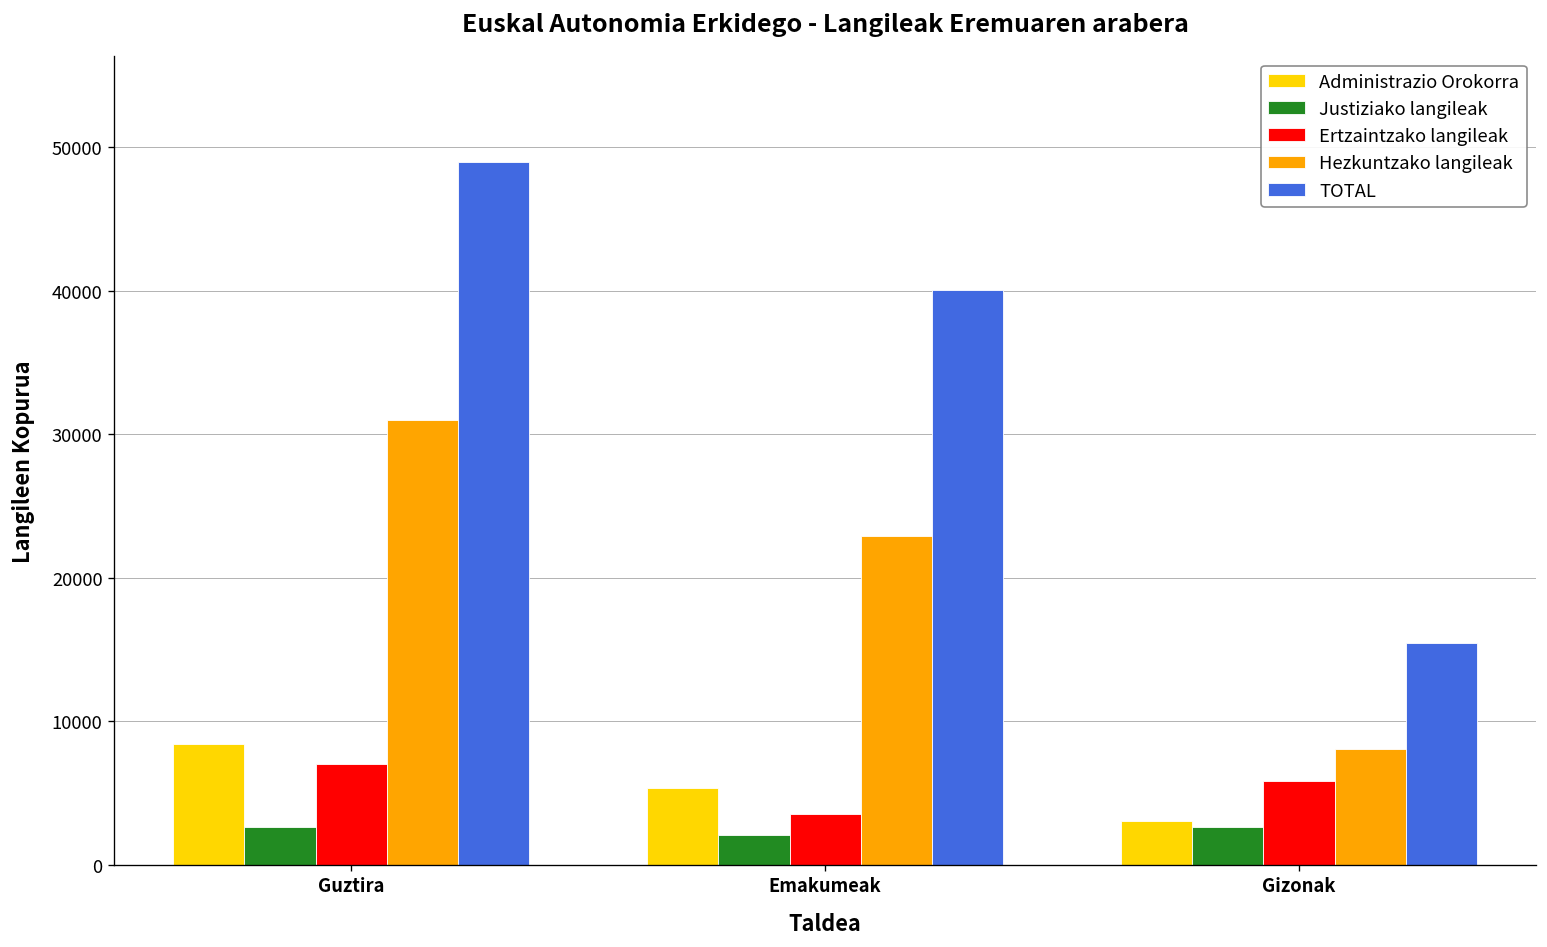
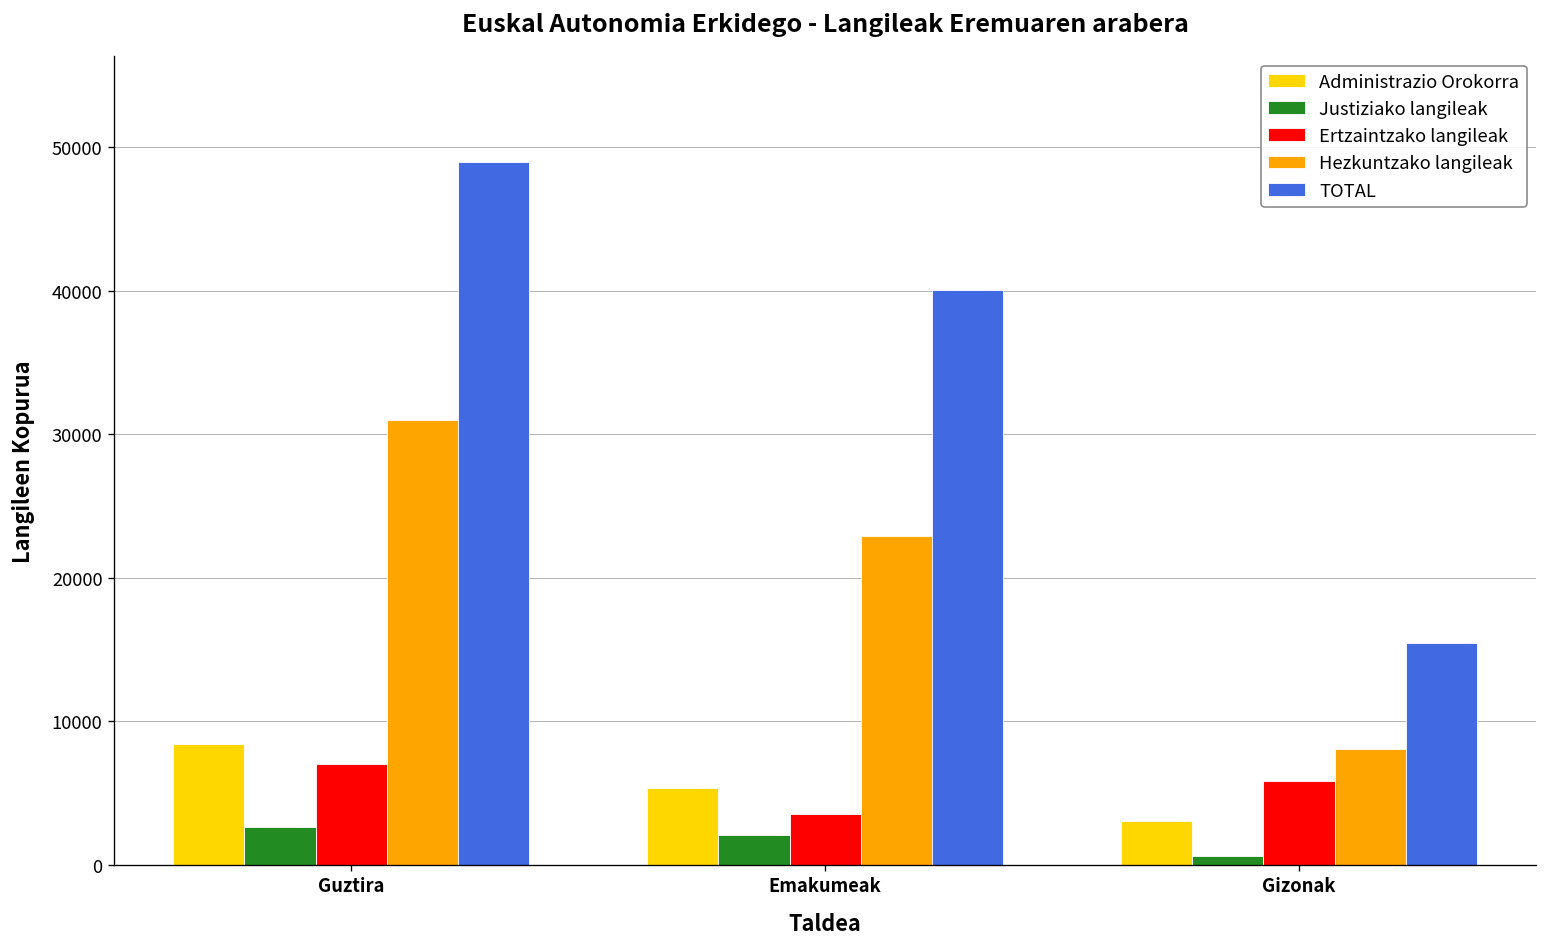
  {
    "Justiziako langileak": {
      "Guztira": 2600,
      "Emakumeak": 2000,
-     "Gizonak": 2600
+     "Gizonak": 600
    },
    "Ertzaintzako langileak": {
      "Guztira": 7000,
      "Emakumeak": 3600,
      "Gizonak": 5800
    },
    "TOTAL": {
      "Guztira": 49000,
      "Emakumeak": 40000,
      "Gizonak": 15400
    }
  }
